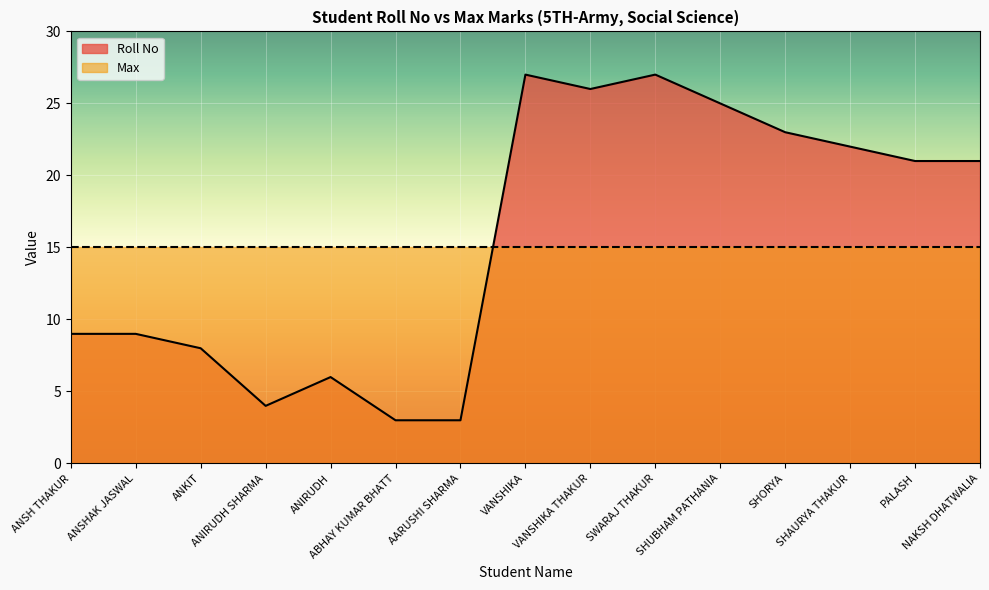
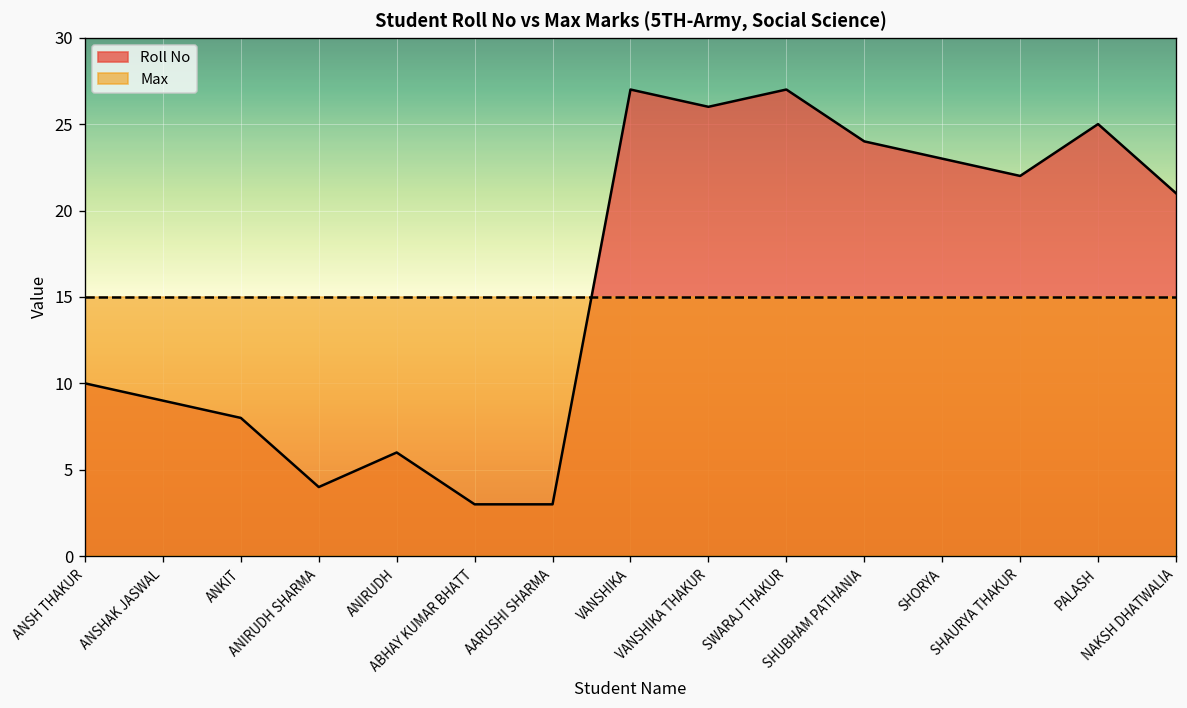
  {
    "Roll No": {
-     "ANSH THAKUR": 9,
+     "ANSH THAKUR": 10,
      "ANSHAK JASWAL": 9,
      "ANKIT": 8,
      "ANIRUDH SHARMA": 4,
      "ANIRUDH": 6,
      "ABHAY KUMAR BHATT": 3,
      "AARUSHI SHARMA": 3,
      "VANSHIKA": 27,
      "VANSHIKA THAKUR": 26,
      "SWARAJ THAKUR": 27,
-     "SHUBHAM PATHANIA": 25,
+     "SHUBHAM PATHANIA": 24,
      "SHORYA": 23,
      "SHAURYA THAKUR": 22,
-     "PALASH": 21,
+     "PALASH": 25,
      "NAKSH DHATWALIA": 21
    },
    "Max": {
      "ANSH THAKUR": 15,
      "ANSHAK JASWAL": 15,
      "ANKIT": 15,
      "ANIRUDH SHARMA": 15,
      "ANIRUDH": 15,
      "ABHAY KUMAR BHATT": 15,
      "AARUSHI SHARMA": 15,
      "VANSHIKA": 15,
      "VANSHIKA THAKUR": 15,
      "SWARAJ THAKUR": 15,
      "SHUBHAM PATHANIA": 15,
      "SHORYA": 15,
      "SHAURYA THAKUR": 15,
      "PALASH": 15,
      "NAKSH DHATWALIA": 15
    }
  }
